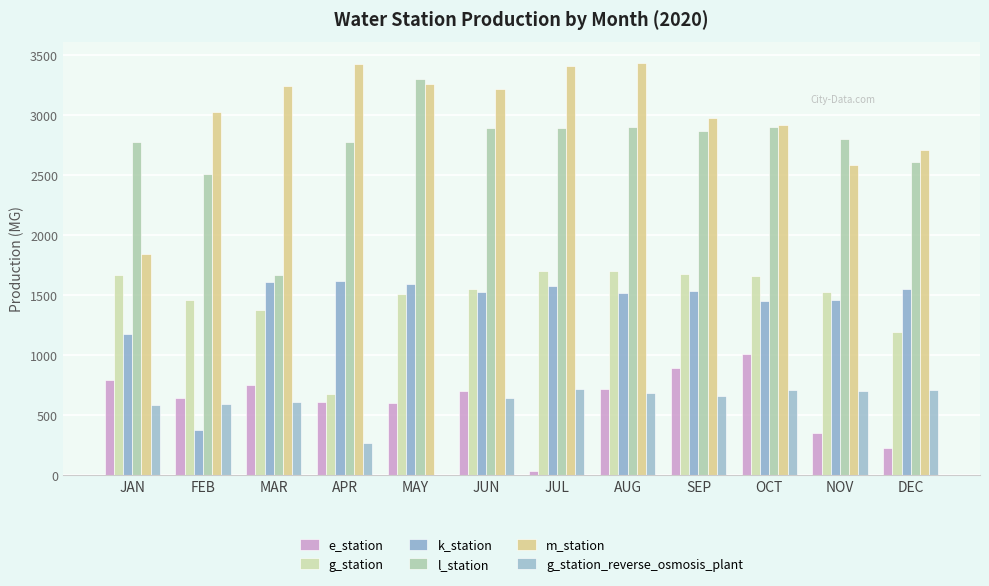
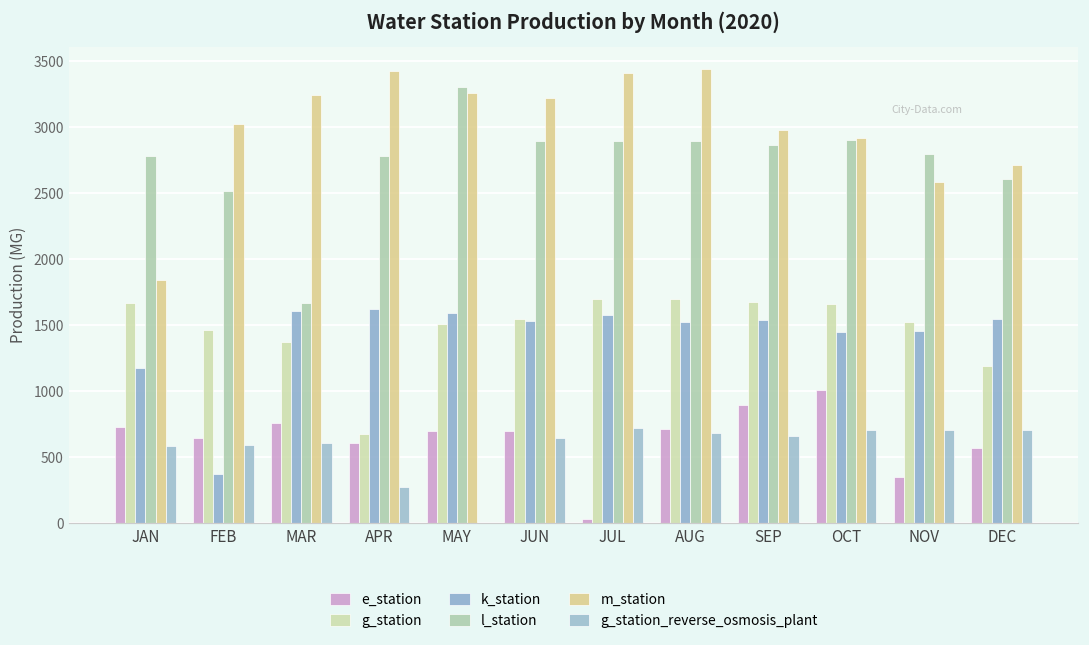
  {
    "e_station": {
-     "JAN": 800,
+     "JAN": 730,
      "FEB": 640,
      "MAR": 760,
      "APR": 610,
-     "MAY": 610,
+     "MAY": 700,
      "JUN": 700,
      "JUL": 40,
      "AUG": 720,
      "SEP": 900,
      "OCT": 1010,
      "NOV": 350,
-     "DEC": 230
+     "DEC": 570
    }
  }
